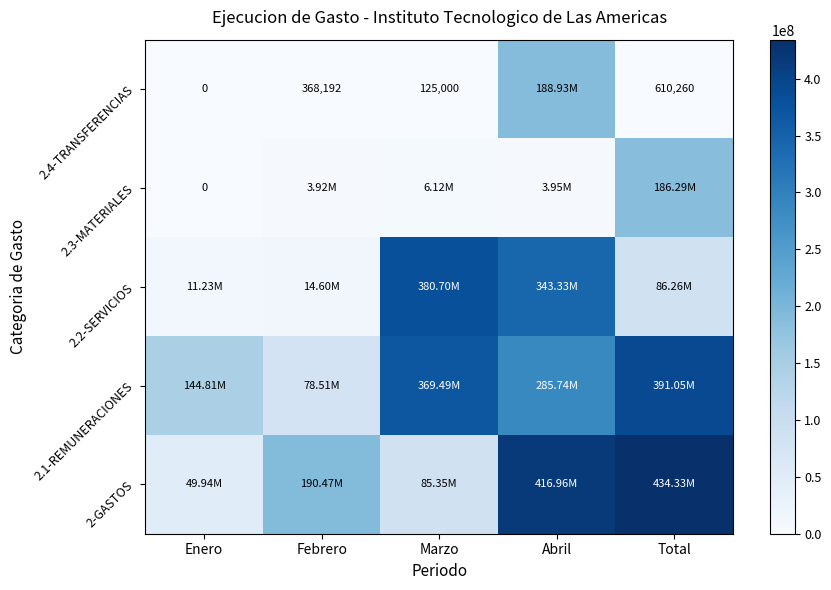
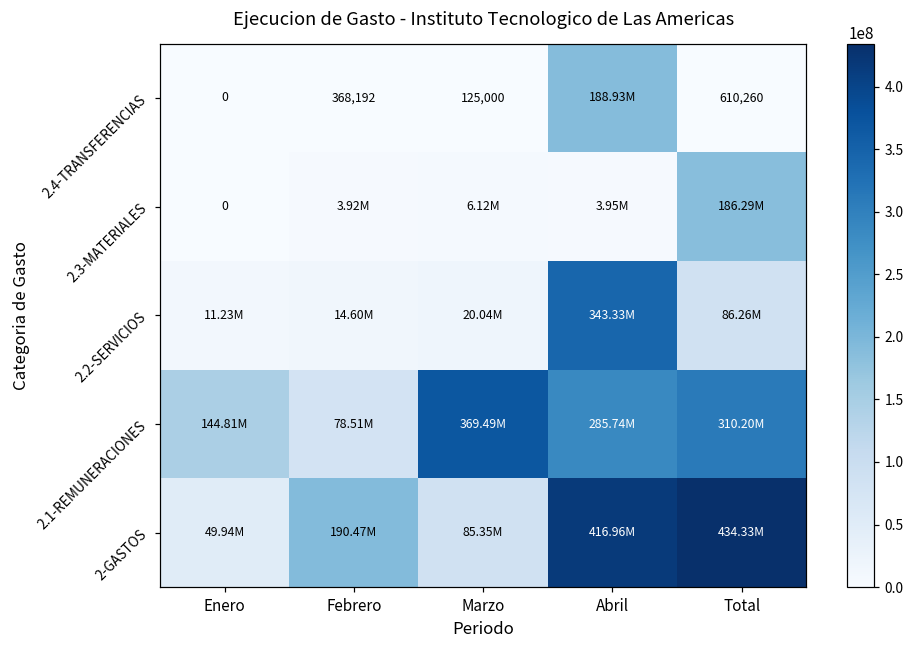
  {
    "2.4-TRANSFERENCIAS": {
      "Enero": "0",
      "Febrero": "368,192",
      "Marzo": "125,000",
      "Abril": "188.93M",
      "Total": "610,260"
    },
    "2.3-MATERIALES": {
      "Enero": "0",
      "Febrero": "3.92M",
      "Marzo": "6.12M",
      "Abril": "3.95M",
      "Total": "186.29M"
    },
    "2.2-SERVICIOS": {
      "Enero": "11.23M",
      "Febrero": "14.60M",
-     "Marzo": "380.70M",
+     "Marzo": "20.04M",
      "Abril": "343.33M",
      "Total": "86.26M"
    },
    "2.1-REMUNERACIONES": {
      "Enero": "144.81M",
      "Febrero": "78.51M",
      "Marzo": "369.49M",
      "Abril": "285.74M",
-     "Total": "391.05M"
+     "Total": "310.20M"
    },
    "2-GASTOS": {
      "Enero": "49.94M",
      "Febrero": "190.47M",
      "Marzo": "85.35M",
      "Abril": "416.96M",
      "Total": "434.33M"
    }
  }
